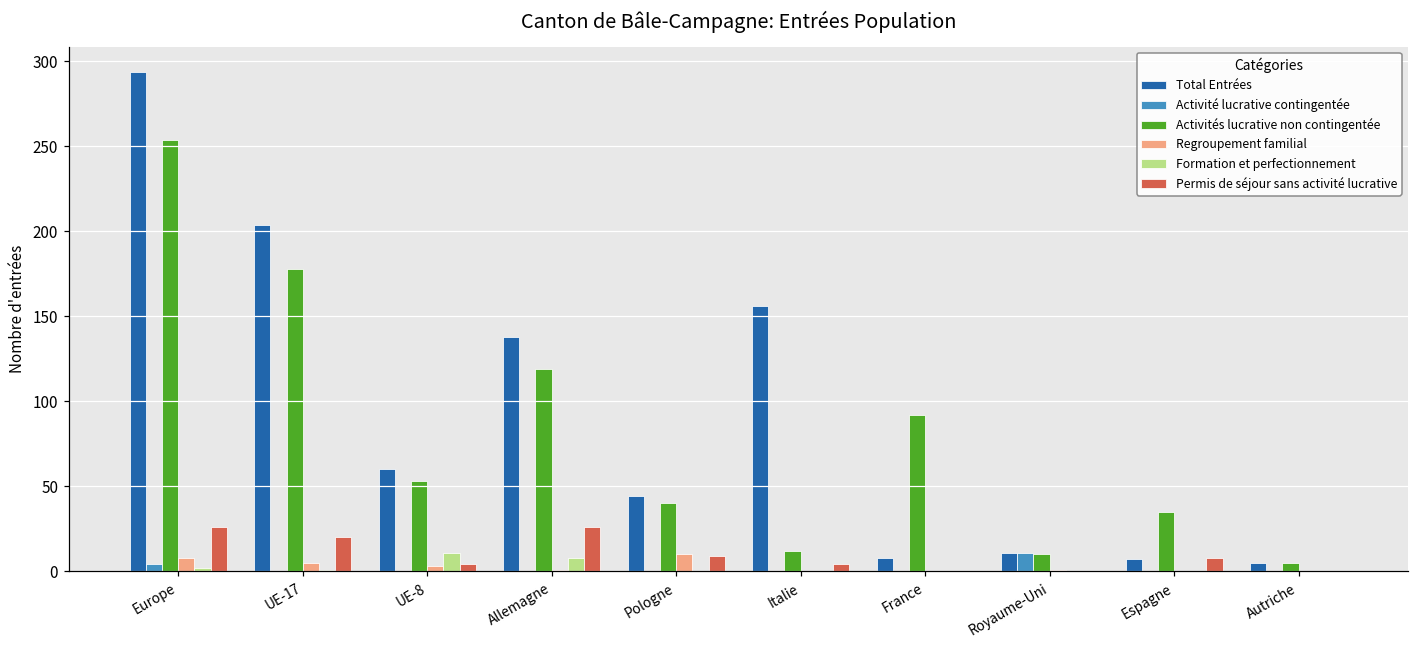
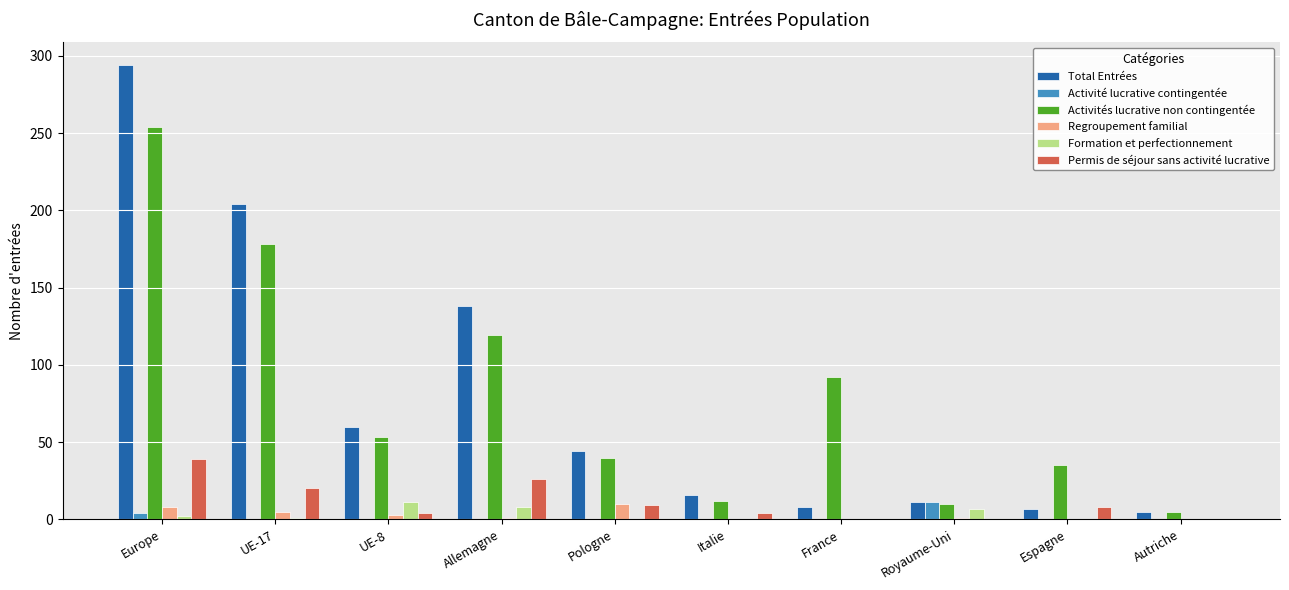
  {
    "Total Entrées": {
      "Europe": 294,
      "UE-17": 204,
      "UE-8": 60,
      "Allemagne": 138,
      "Pologne": 44,
-     "Italie": 156,
+     "Italie": 16,
      "France": 8,
      "Royaume-Uni": 11,
      "Espagne": 7,
      "Autriche": 5
    },
    "Activité lucrative contingentée": {
      "Europe": 4,
      "UE-17": 0,
      "UE-8": 0,
      "Allemagne": 0,
      "Pologne": 0,
      "Italie": 0,
      "France": 0,
      "Royaume-Uni": 11,
      "Espagne": 0,
      "Autriche": 0
    },
    "Activités lucrative non contingentée": {
      "Europe": 254,
      "UE-17": 178,
      "UE-8": 53,
      "Allemagne": 119,
      "Pologne": 40,
      "Italie": 12,
      "France": 92,
      "Royaume-Uni": 10,
      "Espagne": 35,
      "Autriche": 5
    },
    "Regroupement familial": {
      "Europe": 8,
      "UE-17": 5,
      "UE-8": 3,
      "Pologne": 10,
      "Italie": 0,
      "France": 0,
      "Espagne": 0,
      "Autriche": 0
    },
    "Formation et perfectionnement": {
      "Europe": 2,
      "UE-8": 11,
      "Allemagne": 8,
      "Pologne": 0,
      "Italie": 0,
      "France": 0,
-     "Royaume-Uni": 0,
+     "Royaume-Uni": 7,
      "Espagne": 0,
      "Autriche": 0
    },
    "Permis de séjour sans activité lucrative": {
-     "Europe": 26,
+     "Europe": 39,
      "UE-17": 20,
      "UE-8": 4,
      "Allemagne": 26,
      "Pologne": 9,
      "Italie": 4,
      "France": 0,
      "Royaume-Uni": 0,
      "Espagne": 8,
      "Autriche": 0
    }
  }
